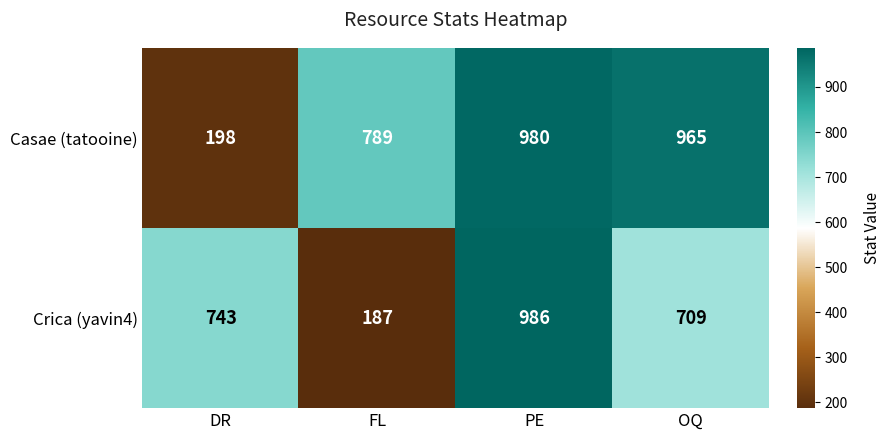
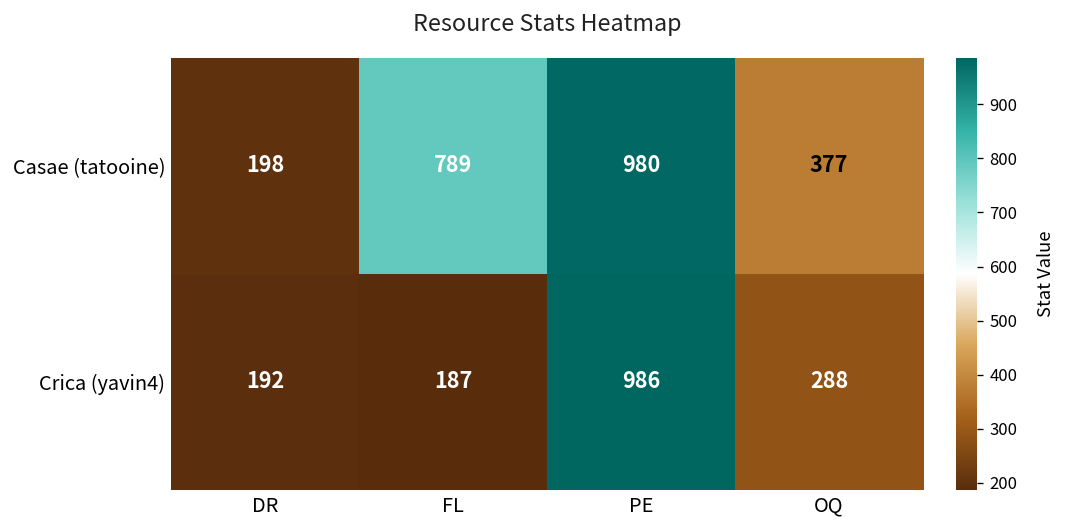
  {
    "Casae (tatooine)": {
      "DR": 198,
      "FL": 789,
      "PE": 980,
-     "OQ": 965
+     "OQ": 377
    },
    "Crica (yavin4)": {
-     "DR": 743,
+     "DR": 192,
      "FL": 187,
      "PE": 986,
-     "OQ": 709
+     "OQ": 288
    }
  }
